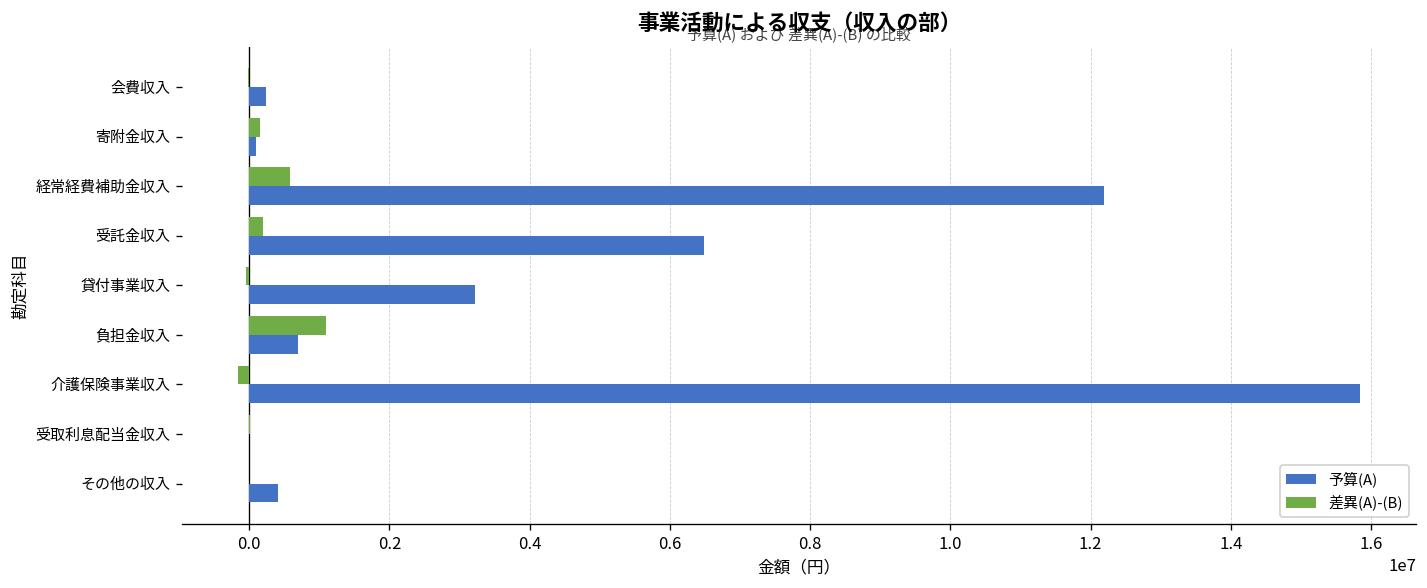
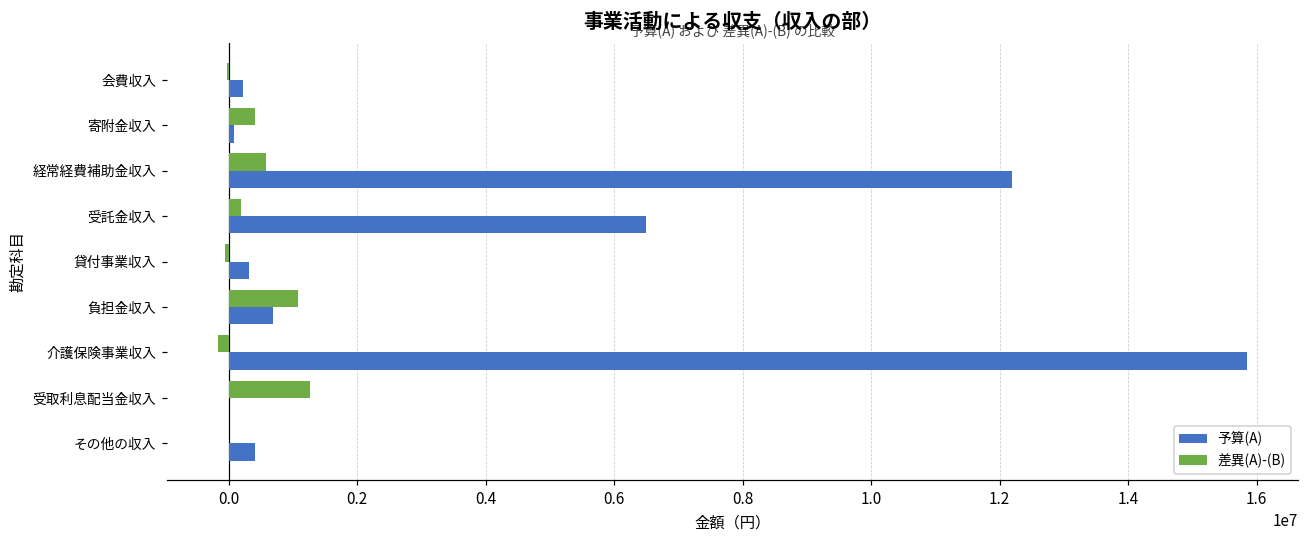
  {
    "予算(A)": {
      "会費収入": 200000,
      "寄附金収入": 100000,
      "経常経費補助金収入": 12200000,
      "受託金収入": 6500000,
-     "貸付事業収入": 3200000,
+     "貸付事業収入": 300000,
      "負担金収入": 700000,
      "介護保険事業収入": 15800000,
      "その他の収入": 400000
    },
    "差異(A)-(B)": {
-     "寄附金収入": 200000,
+     "寄附金収入": 400000,
      "経常経費補助金収入": 600000,
      "受託金収入": 200000,
      "貸付事業収入": -100000,
      "負担金収入": 1100000,
      "介護保険事業収入": -200000,
-     "受取利息配当金収入": 0
+     "受取利息配当金収入": 1300000
    }
  }
